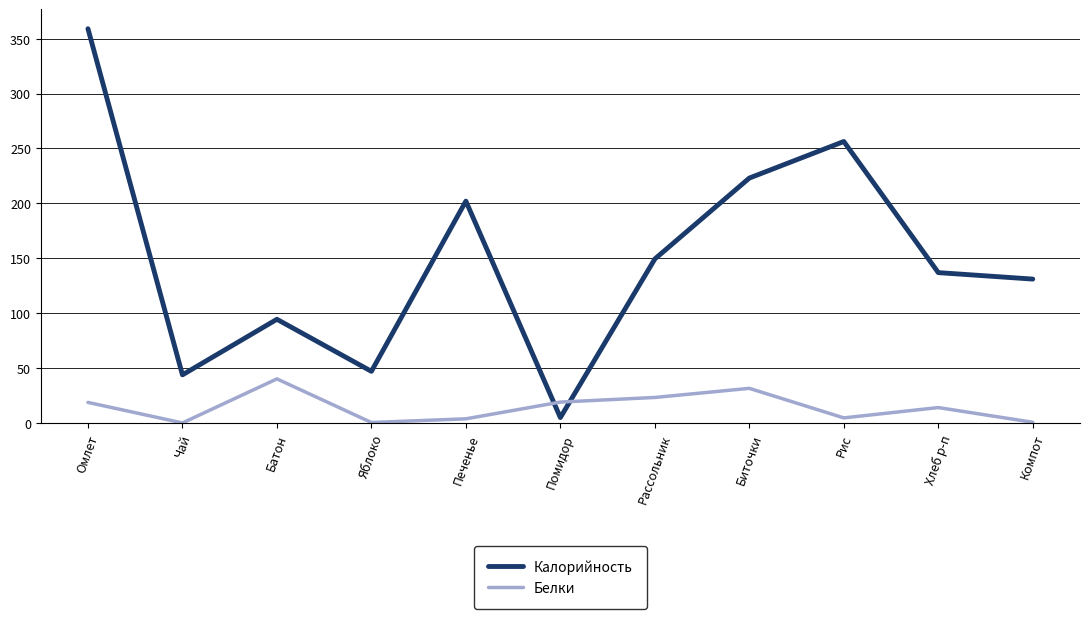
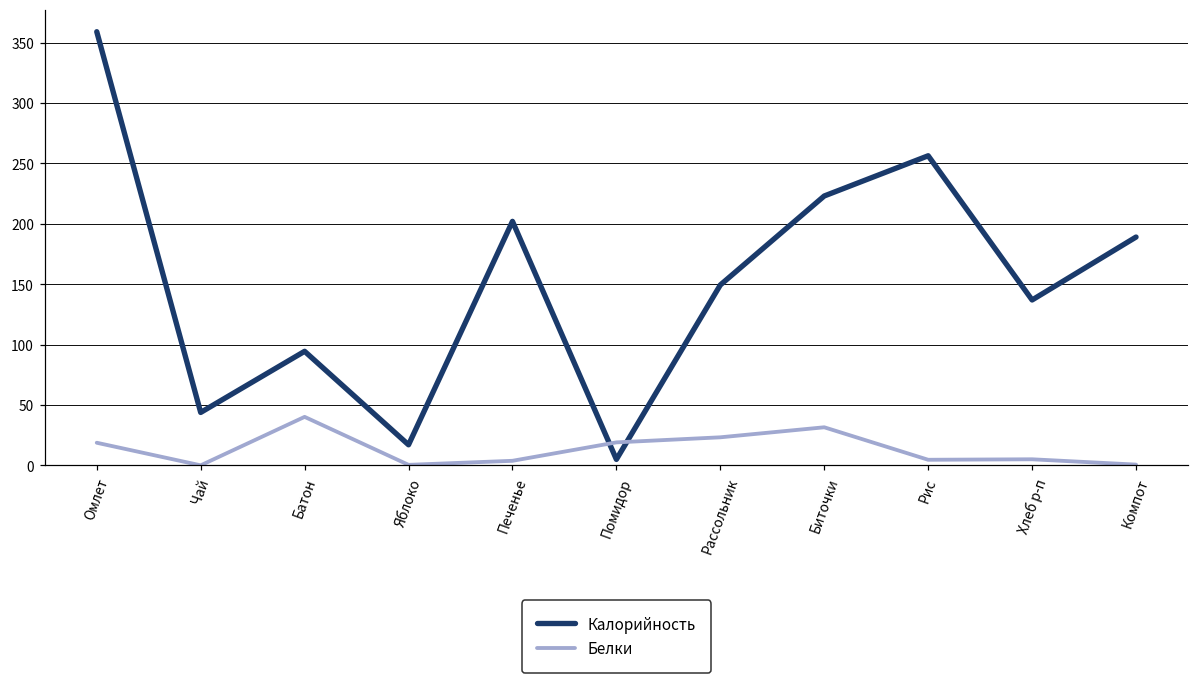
  {
    "Калорийность": {
      "Омлет": 359,
      "Чай": 44,
      "Батон": 94,
-     "Яблоко": 47,
+     "Яблоко": 17,
      "Печенье": 202,
      "Помидор": 5,
      "Рассольник": 149,
      "Биточки": 223,
      "Рис": 256,
      "Хлеб р-п": 137,
-     "Компот": 131
+     "Компот": 189
    },
    "Белки": {
      "Омлет": 19,
      "Чай": 0,
      "Батон": 40,
      "Яблоко": 0,
      "Печенье": 4,
      "Помидор": 19,
      "Рассольник": 23,
      "Биточки": 32,
      "Рис": 5,
-     "Хлеб р-п": 14,
+     "Хлеб р-п": 5,
      "Компот": 1
    }
  }
